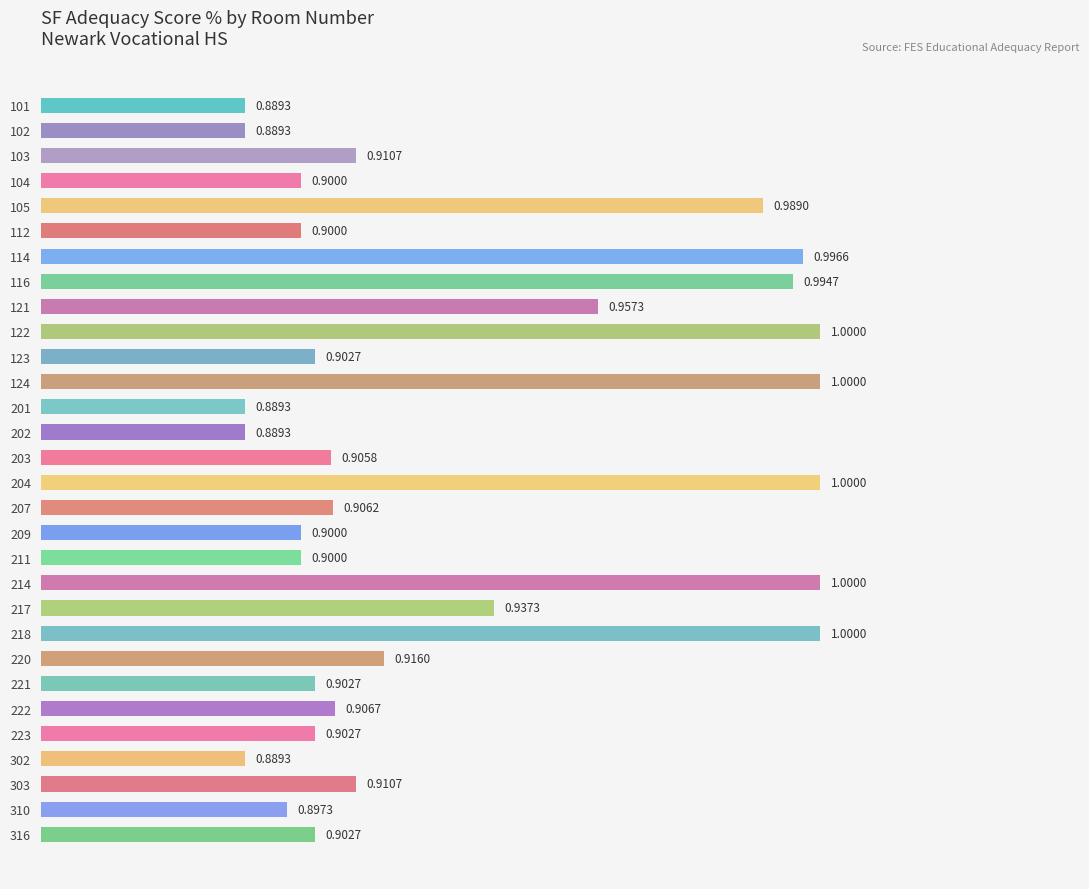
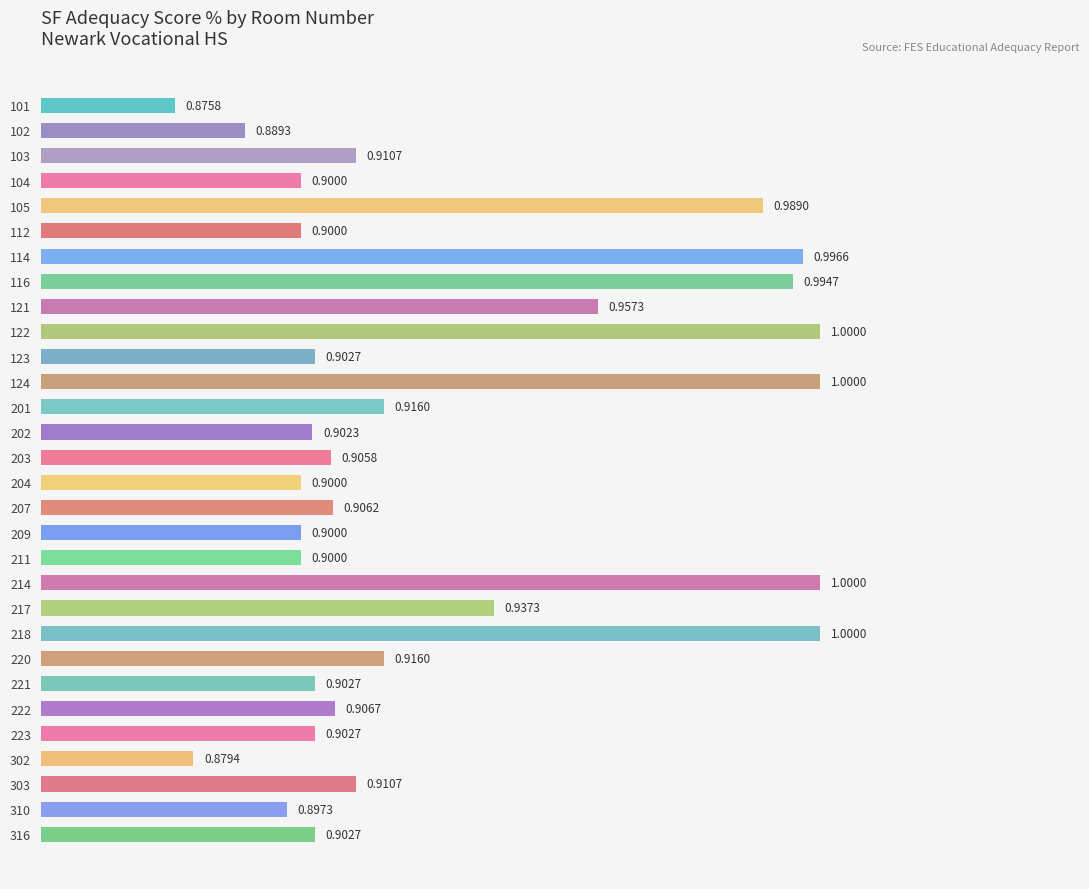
  {
-   "101": 0.8893,
+   "101": 0.8758,
    "102": 0.8893,
    "103": 0.9107,
    "104": 0.9000,
    "105": 0.9890,
    "112": 0.9000,
    "114": 0.9966,
    "116": 0.9947,
    "121": 0.9573,
    "122": 1.0000,
    "123": 0.9027,
    "124": 1.0000,
-   "201": 0.8893,
-   "202": 0.8893,
+   "201": 0.9160,
+   "202": 0.9023,
    "203": 0.9058,
-   "204": 1.0000,
+   "204": 0.9000,
    "207": 0.9062,
    "209": 0.9000,
    "211": 0.9000,
    "214": 1.0000,
    "217": 0.9373,
    "218": 1.0000,
    "220": 0.9160,
    "221": 0.9027,
    "222": 0.9067,
    "223": 0.9027,
-   "302": 0.8893,
+   "302": 0.8794,
    "303": 0.9107,
    "310": 0.8973,
    "316": 0.9027
  }
